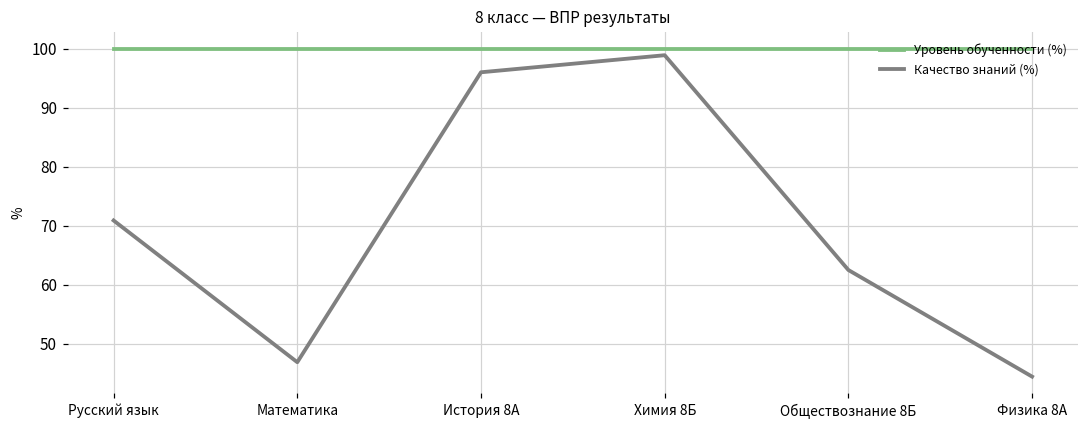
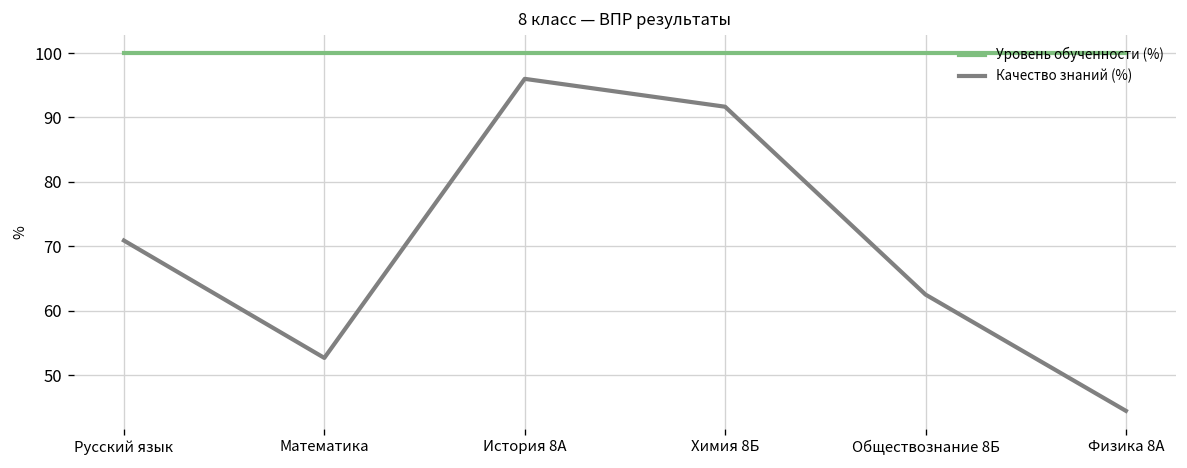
  {
    "Уровень обученности (%)": {
      "Русский язык": 100,
      "Математика": 100,
      "История 8А": 100,
      "Химия 8Б": 100,
      "Обществознание 8Б": 100,
      "Физика 8А": 100
    },
    "Качество знаний (%)": {
      "Русский язык": 71,
-     "Математика": 47,
+     "Математика": 53,
      "История 8А": 96,
-     "Химия 8Б": 99,
+     "Химия 8Б": 92,
      "Обществознание 8Б": 63,
      "Физика 8А": 44
    }
  }
